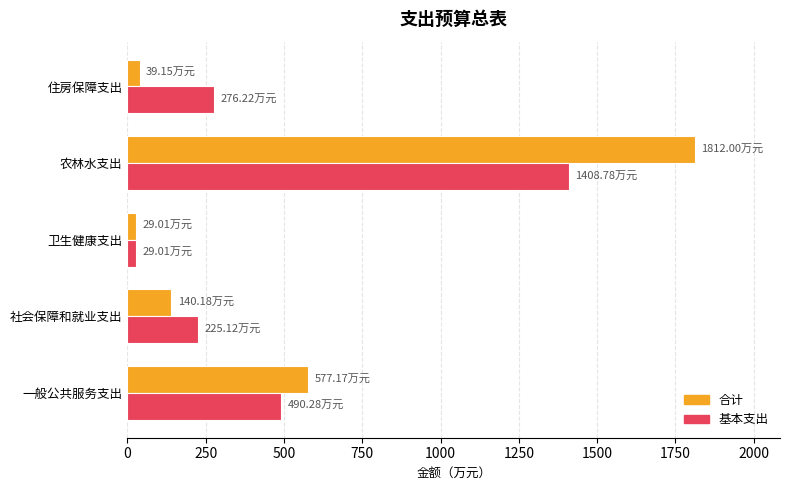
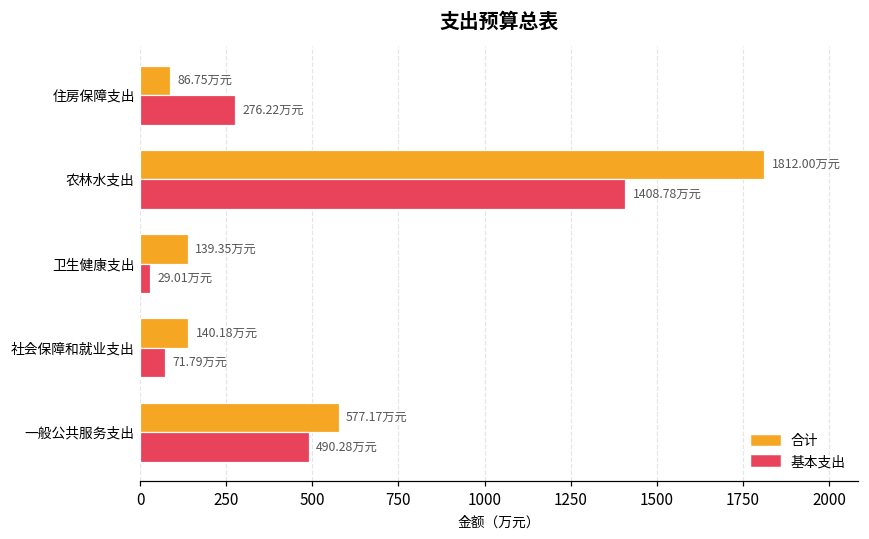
  {
    "合计": {
-     "住房保障支出": 39.15,
+     "住房保障支出": 86.75,
      "农林水支出": 1812.00,
-     "卫生健康支出": 29.01,
+     "卫生健康支出": 139.35,
      "社会保障和就业支出": 140.18,
      "一般公共服务支出": 577.17
    },
    "基本支出": {
      "住房保障支出": 276.22,
      "农林水支出": 1408.78,
      "卫生健康支出": 29.01,
-     "社会保障和就业支出": 225.12,
+     "社会保障和就业支出": 71.79,
      "一般公共服务支出": 490.28
    }
  }
